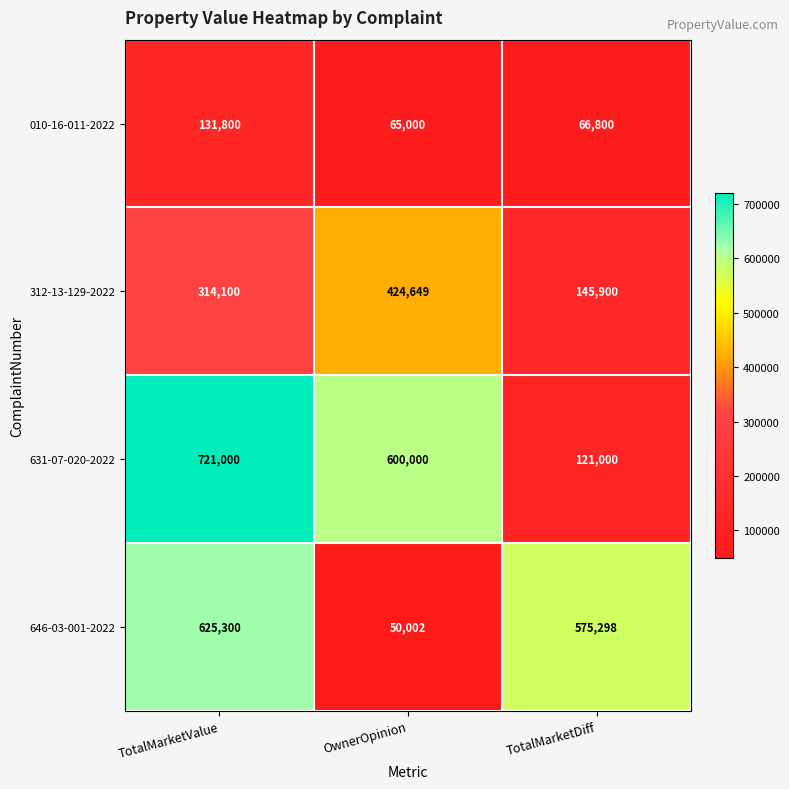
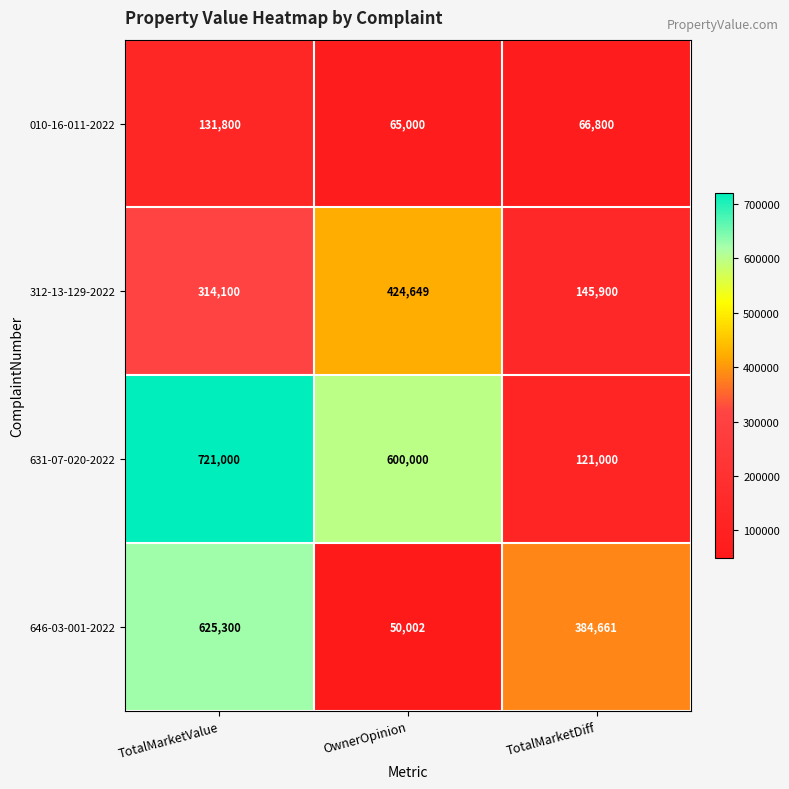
  {
    "010-16-011-2022": {
      "TotalMarketValue": "131,800",
      "OwnerOpinion": "65,000",
      "TotalMarketDiff": "66,800"
    },
    "312-13-129-2022": {
      "TotalMarketValue": "314,100",
      "OwnerOpinion": "424,649",
      "TotalMarketDiff": "145,900"
    },
    "631-07-020-2022": {
      "TotalMarketValue": "721,000",
      "OwnerOpinion": "600,000",
      "TotalMarketDiff": "121,000"
    },
    "646-03-001-2022": {
      "TotalMarketValue": "625,300",
      "OwnerOpinion": "50,002",
-     "TotalMarketDiff": "575,298"
+     "TotalMarketDiff": "384,661"
    }
  }
